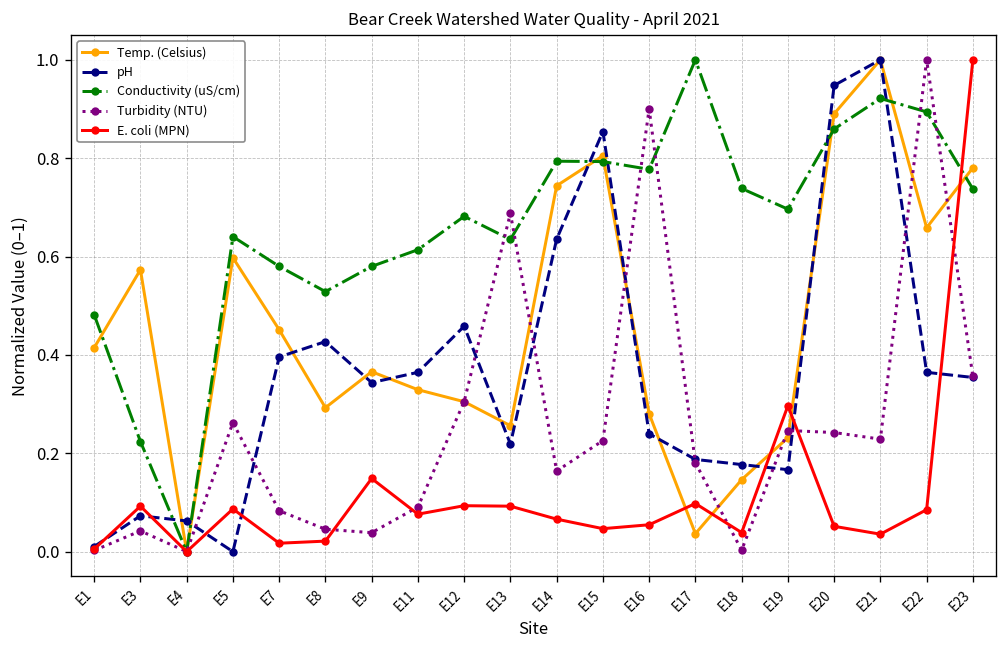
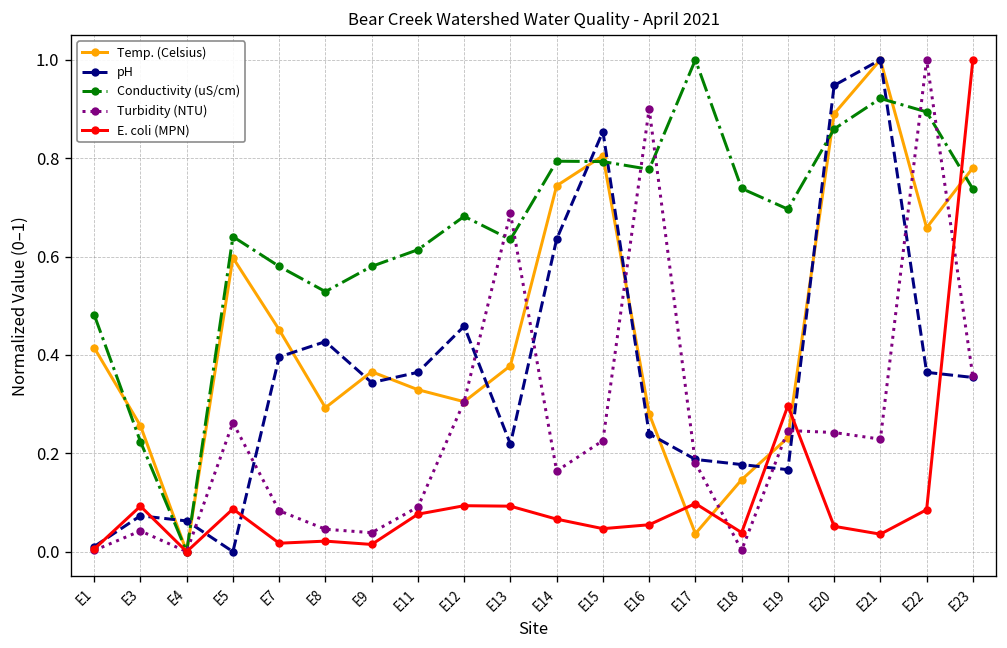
  {
    "Temp. (Celsius)": {
      "E1": 0.41,
-     "E3": 0.57,
+     "E3": 0.26,
      "E5": 0.60,
      "E7": 0.45,
      "E8": 0.29,
      "E9": 0.37,
      "E11": 0.33,
-     "E13": 0.26,
+     "E13": 0.38,
      "E14": 0.74,
      "E15": 0.80,
      "E16": 0.28,
      "E17": 0.04,
      "E18": 0.15,
      "E19": 0.23,
      "E20": 0.89,
      "E22": 0.66,
      "E23": 0.78
    },
    "pH": {
      "E3": 0.07,
      "E4": 0.06,
      "E5": 0.00,
      "E7": 0.40,
      "E8": 0.43,
      "E9": 0.34,
      "E11": 0.36,
      "E12": 0.46,
      "E13": 0.22,
      "E14": 0.64,
      "E15": 0.85,
      "E16": 0.24,
      "E17": 0.19,
      "E18": 0.18,
      "E19": 0.17,
      "E20": 0.95,
      "E22": 0.36
    },
    "Conductivity (uS/cm)": {
      "E1": 0.48,
      "E3": 0.22,
      "E5": 0.64,
      "E7": 0.58,
      "E8": 0.53,
      "E9": 0.58,
      "E11": 0.61,
      "E12": 0.68,
      "E13": 0.63,
      "E14": 0.79,
      "E15": 0.79,
      "E16": 0.78,
      "E17": 1.00,
      "E18": 0.74,
      "E19": 0.70,
      "E20": 0.86,
      "E21": 0.92,
      "E22": 0.89,
      "E23": 0.74
    },
    "Turbidity (NTU)": {
      "E3": 0.04,
      "E5": 0.26,
      "E7": 0.08,
      "E8": 0.05,
      "E9": 0.04,
      "E11": 0.09,
      "E13": 0.69,
      "E14": 0.16,
      "E15": 0.23,
      "E16": 0.90,
      "E17": 0.18,
      "E18": 0.00,
      "E19": 0.25,
      "E20": 0.24,
      "E21": 0.23,
      "E22": 1.00
    },
    "E. coli (MPN)": {
      "E3": 0.09,
      "E5": 0.09,
      "E7": 0.02,
      "E8": 0.02,
-     "E9": 0.15,
+     "E9": 0.01,
      "E11": 0.08,
      "E12": 0.09,
      "E13": 0.09,
      "E14": 0.07,
      "E15": 0.05,
      "E16": 0.05,
      "E17": 0.10,
      "E18": 0.04,
      "E19": 0.30,
      "E20": 0.05,
      "E21": 0.04,
      "E22": 0.09,
      "E23": 1.00
    }
  }
